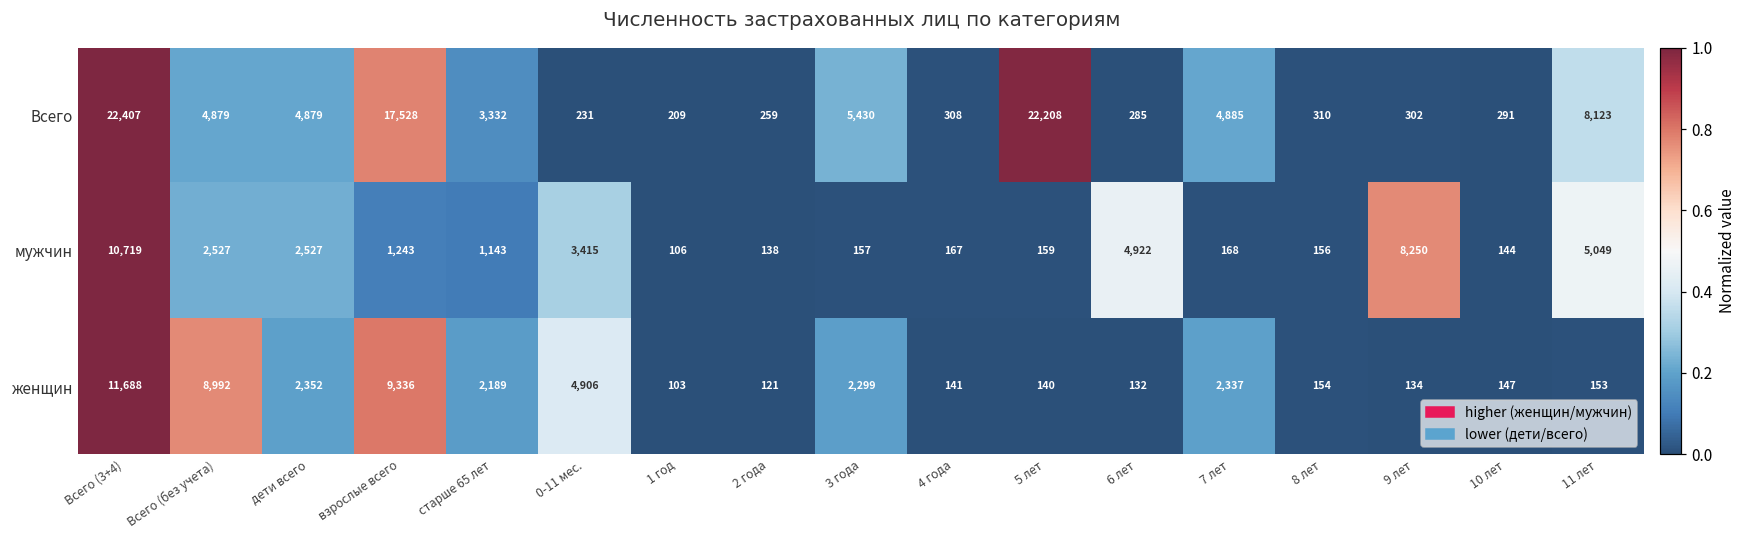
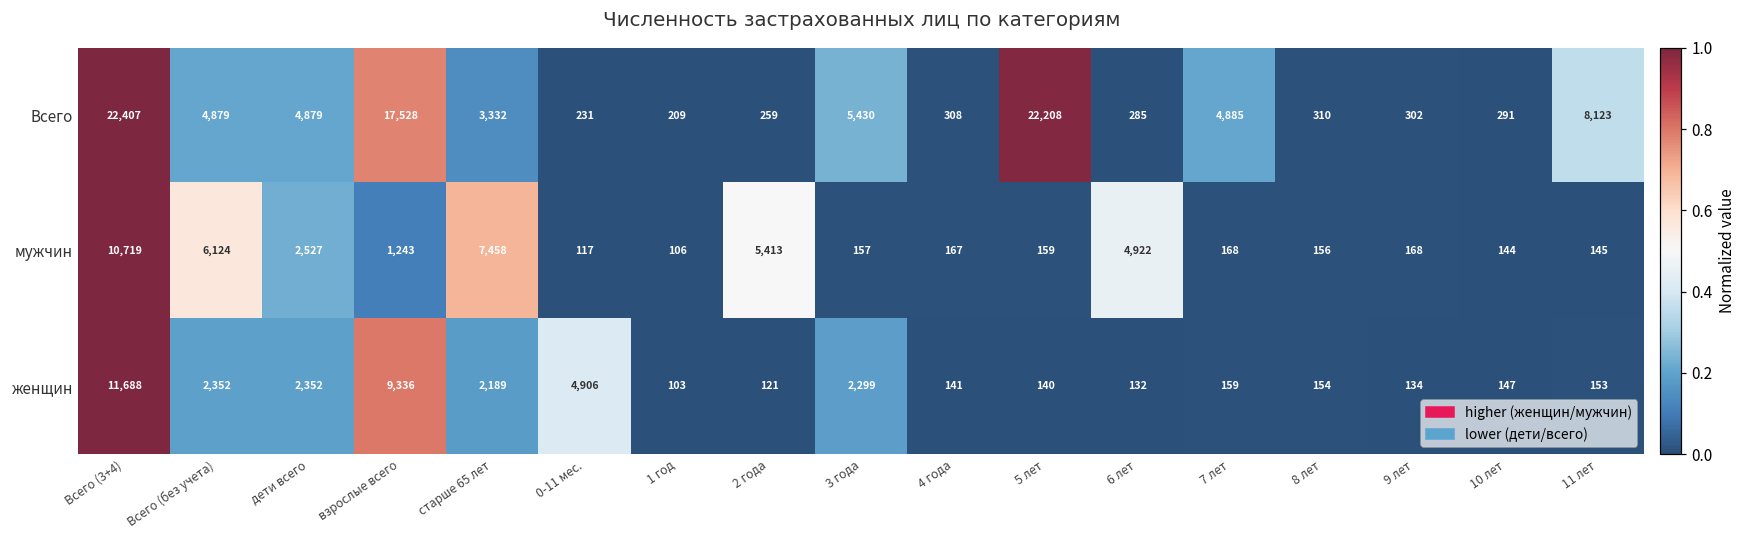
  {
    "Всего": {
      "Всего (3+4)": "22,407",
      "Всего (без учета)": "4,879",
      "дети всего": "4,879",
      "взрослые всего": "17,528",
      "старше 65 лет": "3,332",
      "0-11 мес.": "231",
      "1 год": "209",
      "2 года": "259",
      "3 года": "5,430",
      "4 года": "308",
      "5 лет": "22,208",
      "6 лет": "285",
      "7 лет": "4,885",
      "8 лет": "310",
      "9 лет": "302",
      "10 лет": "291",
      "11 лет": "8,123"
    },
    "мужчин": {
      "Всего (3+4)": "10,719",
-     "Всего (без учета)": "2,527",
+     "Всего (без учета)": "6,124",
      "дети всего": "2,527",
      "взрослые всего": "1,243",
-     "старше 65 лет": "1,143",
-     "0-11 мес.": "3,415",
+     "старше 65 лет": "7,458",
+     "0-11 мес.": "117",
      "1 год": "106",
-     "2 года": "138",
+     "2 года": "5,413",
      "3 года": "157",
      "4 года": "167",
      "5 лет": "159",
      "6 лет": "4,922",
      "7 лет": "168",
      "8 лет": "156",
-     "9 лет": "8,250",
+     "9 лет": "168",
      "10 лет": "144",
-     "11 лет": "5,049"
+     "11 лет": "145"
    },
    "женщин": {
      "Всего (3+4)": "11,688",
-     "Всего (без учета)": "8,992",
+     "Всего (без учета)": "2,352",
      "дети всего": "2,352",
      "взрослые всего": "9,336",
      "старше 65 лет": "2,189",
      "0-11 мес.": "4,906",
      "1 год": "103",
      "2 года": "121",
      "3 года": "2,299",
      "4 года": "141",
      "5 лет": "140",
      "6 лет": "132",
-     "7 лет": "2,337",
+     "7 лет": "159",
      "8 лет": "154",
      "9 лет": "134",
      "10 лет": "147",
      "11 лет": "153"
    }
  }
